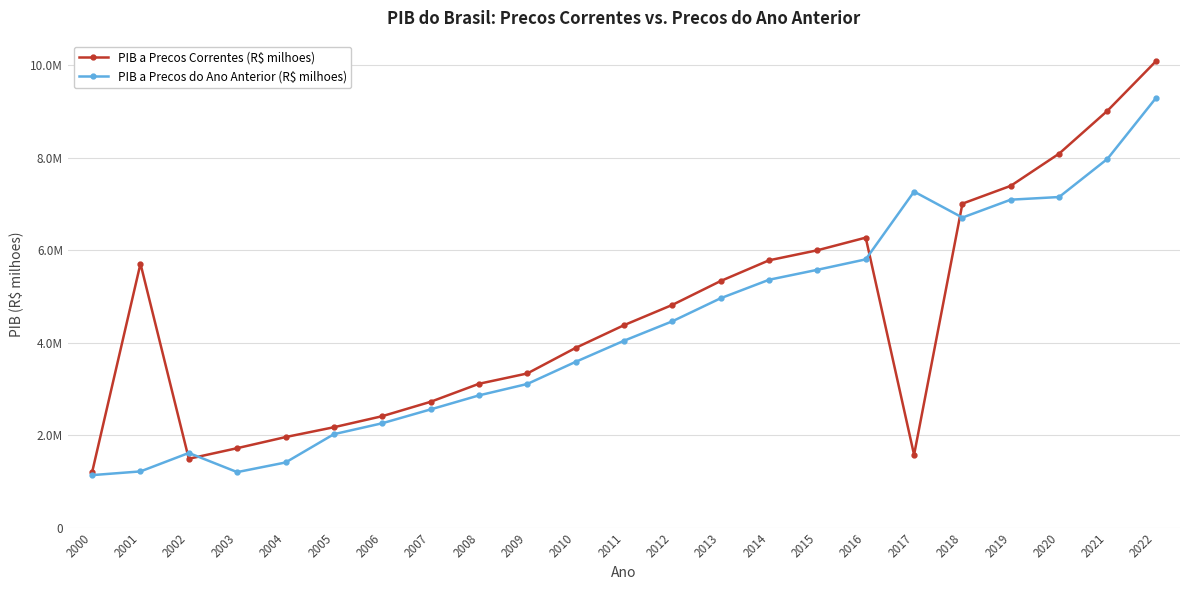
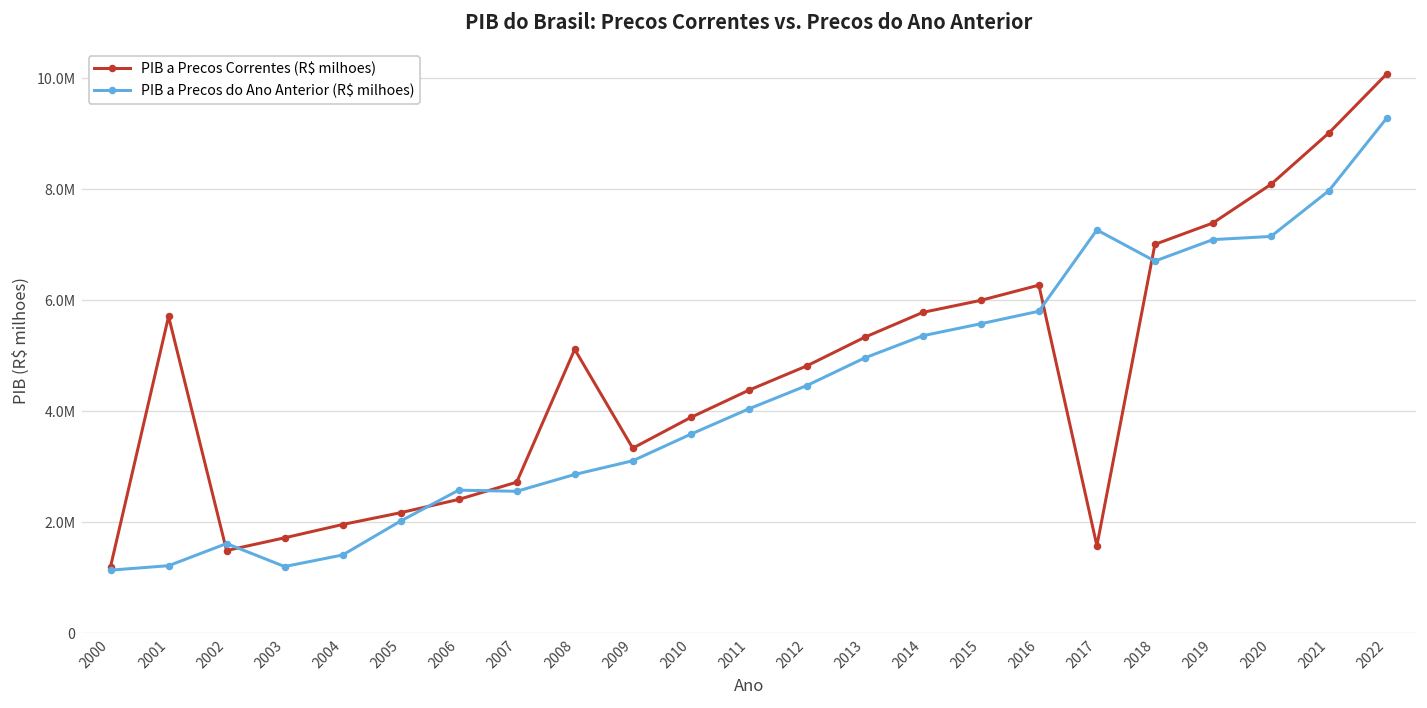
  {
    "PIB a Precos Correntes (R$ milhoes)": {
      "2000": 1200000,
      "2001": 5700000,
      "2002": 1500000,
      "2003": 1700000,
      "2004": 2000000,
      "2005": 2200000,
      "2006": 2400000,
      "2007": 2700000,
-     "2008": 3100000,
+     "2008": 5100000,
      "2009": 3300000,
      "2010": 3900000,
      "2011": 4400000,
      "2012": 4800000,
      "2013": 5300000,
      "2014": 5800000,
      "2015": 6000000,
      "2016": 6300000,
      "2017": 1600000,
      "2018": 7000000,
      "2019": 7400000,
      "2020": 8100000,
      "2021": 9000000,
      "2022": 10100000
    },
    "PIB a Precos do Ano Anterior (R$ milhoes)": {
      "2000": 1100000,
      "2001": 1200000,
      "2002": 1600000,
      "2003": 1200000,
      "2004": 1400000,
      "2005": 2000000,
-     "2006": 2300000,
+     "2006": 2600000,
      "2007": 2600000,
      "2008": 2900000,
      "2009": 3100000,
      "2010": 3600000,
      "2011": 4000000,
      "2012": 4500000,
      "2013": 5000000,
      "2014": 5400000,
      "2015": 5600000,
      "2016": 5800000,
      "2017": 7300000,
      "2018": 6700000,
      "2019": 7100000,
      "2020": 7100000,
      "2021": 8000000,
      "2022": 9300000
    }
  }
